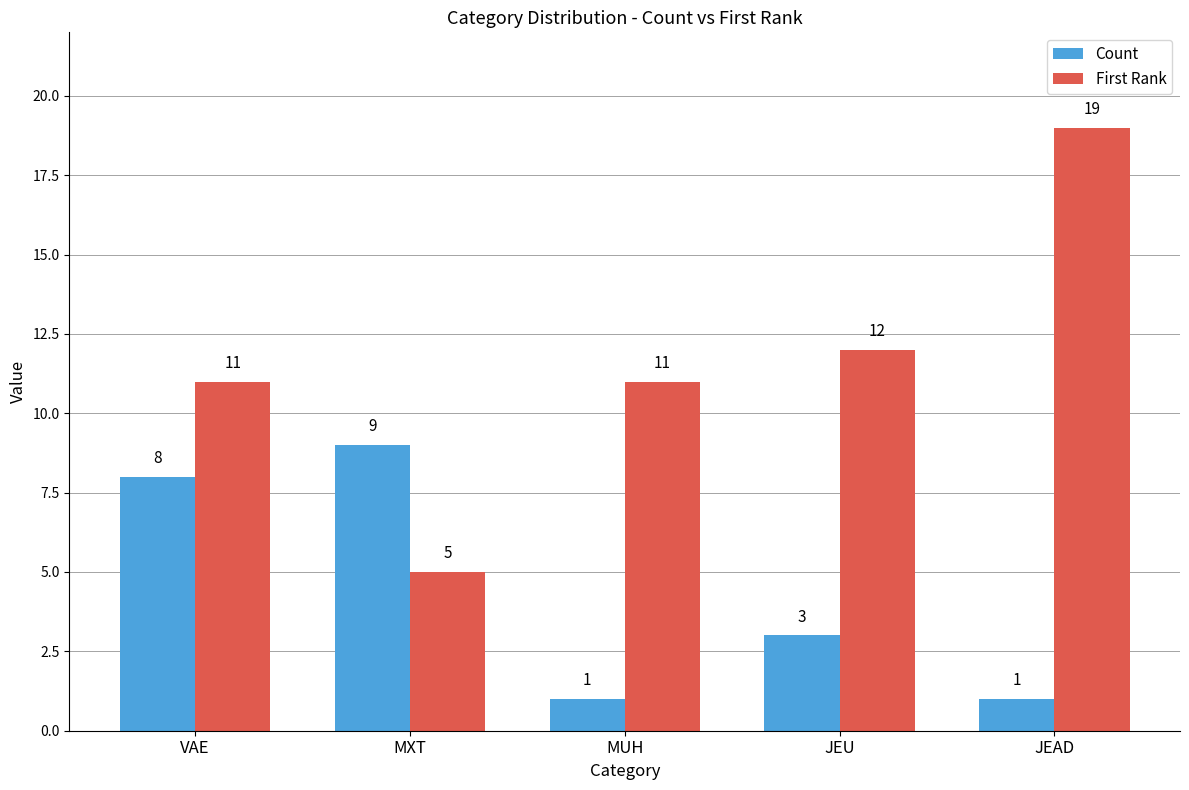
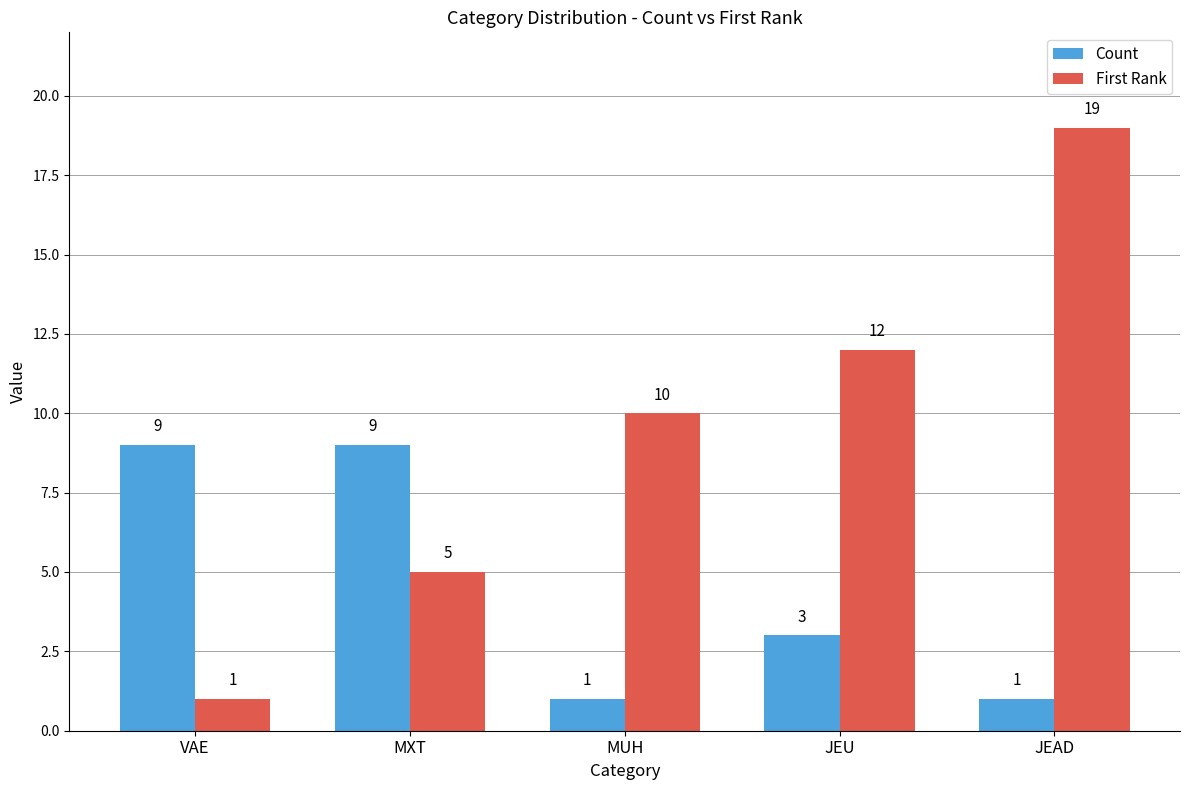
  {
    "Count": {
-     "VAE": 8,
+     "VAE": 9,
      "MXT": 9,
      "MUH": 1,
      "JEU": 3,
      "JEAD": 1
    },
    "First Rank": {
-     "VAE": 11,
+     "VAE": 1,
      "MXT": 5,
-     "MUH": 11,
+     "MUH": 10,
      "JEU": 12,
      "JEAD": 19
    }
  }
